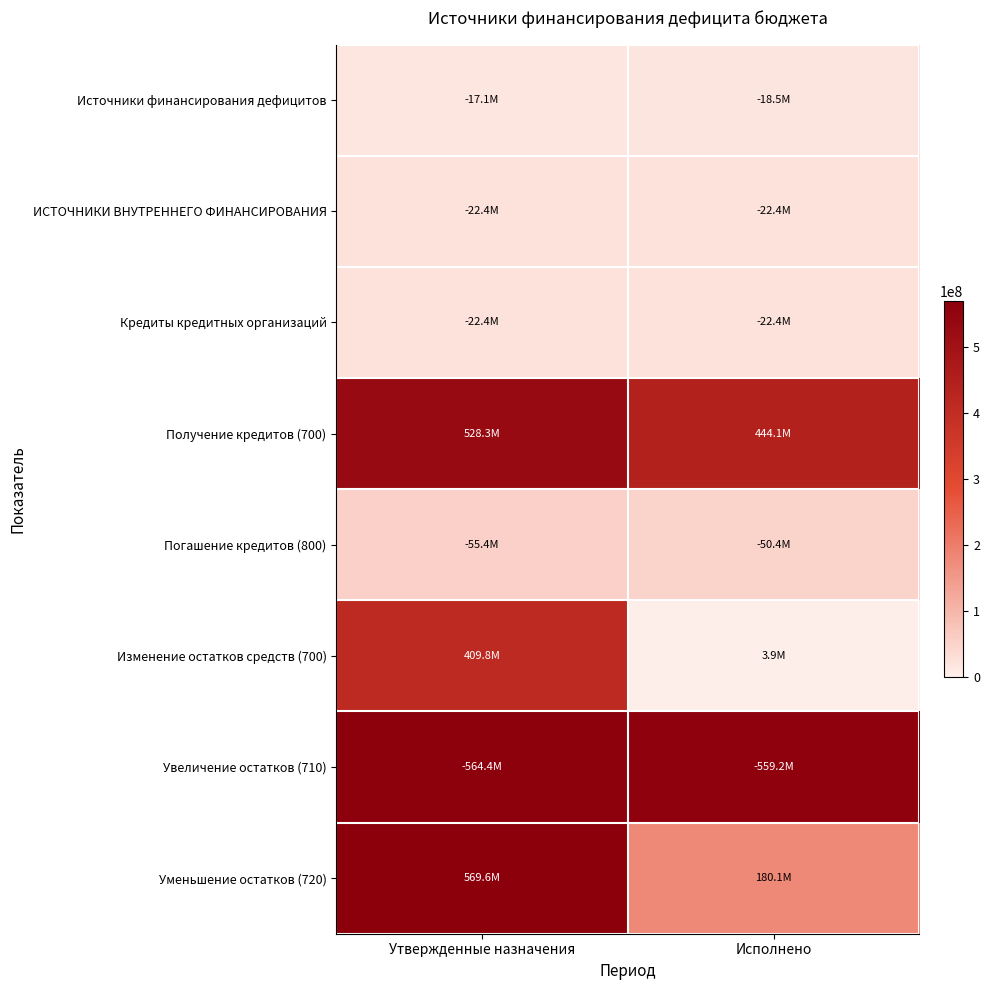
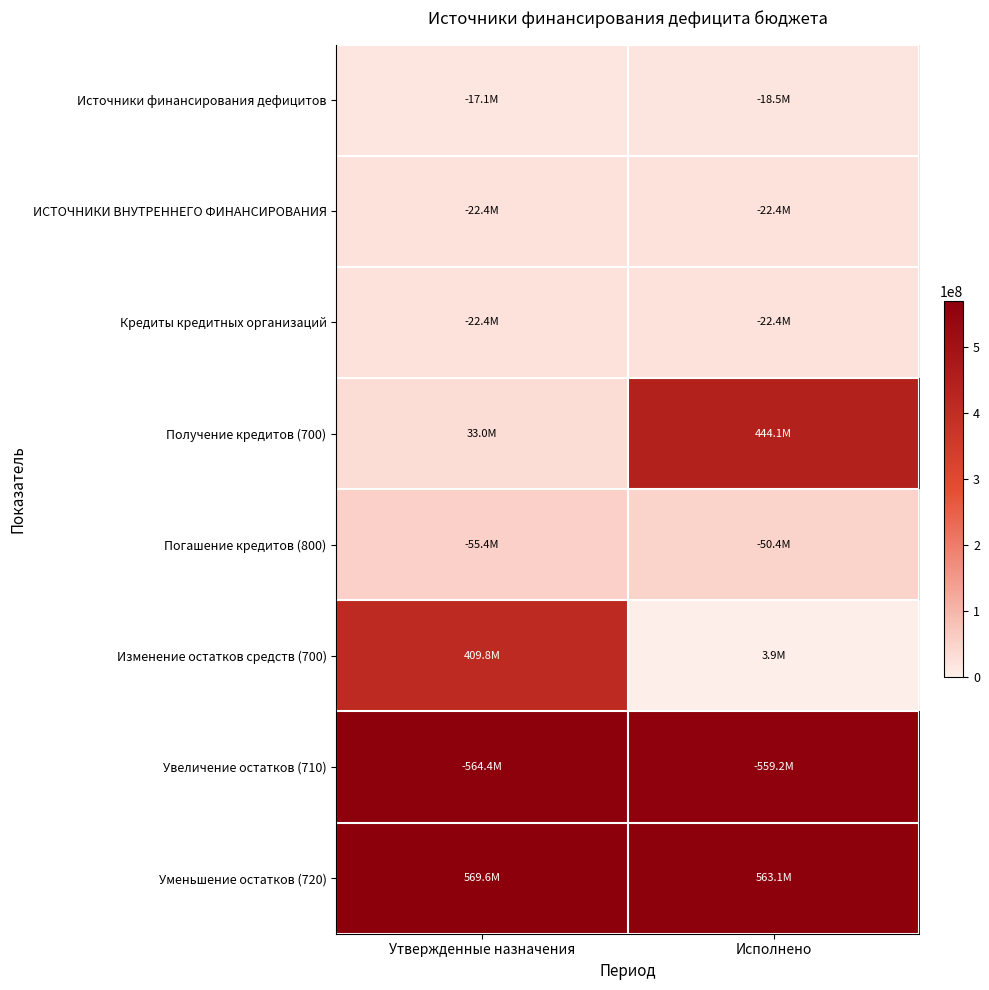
  {
    "Источники финансирования дефицитов": {
      "Утвержденные назначения": "-17.1M",
      "Исполнено": "-18.5M"
    },
    "ИСТОЧНИКИ ВНУТРЕННЕГО ФИНАНСИРОВАНИЯ": {
      "Утвержденные назначения": "-22.4M",
      "Исполнено": "-22.4M"
    },
    "Кредиты кредитных организаций": {
      "Утвержденные назначения": "-22.4M",
      "Исполнено": "-22.4M"
    },
    "Получение кредитов (700)": {
-     "Утвержденные назначения": "528.3M",
+     "Утвержденные назначения": "33.0M",
      "Исполнено": "444.1M"
    },
    "Погашение кредитов (800)": {
      "Утвержденные назначения": "-55.4M",
      "Исполнено": "-50.4M"
    },
    "Изменение остатков средств (700)": {
      "Утвержденные назначения": "409.8M",
      "Исполнено": "3.9M"
    },
    "Увеличение остатков (710)": {
      "Утвержденные назначения": "-564.4M",
      "Исполнено": "-559.2M"
    },
    "Уменьшение остатков (720)": {
      "Утвержденные назначения": "569.6M",
-     "Исполнено": "180.1M"
+     "Исполнено": "563.1M"
    }
  }
